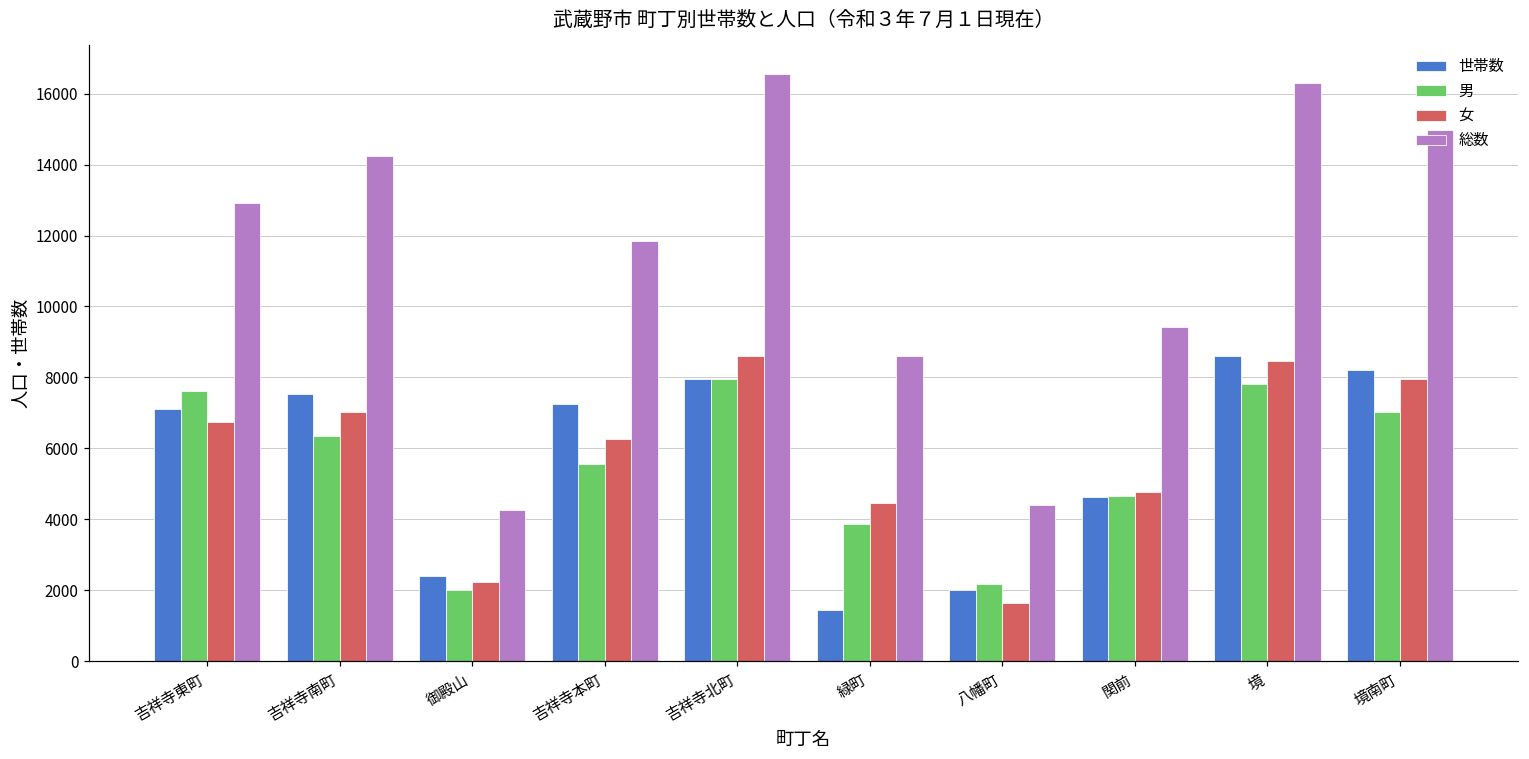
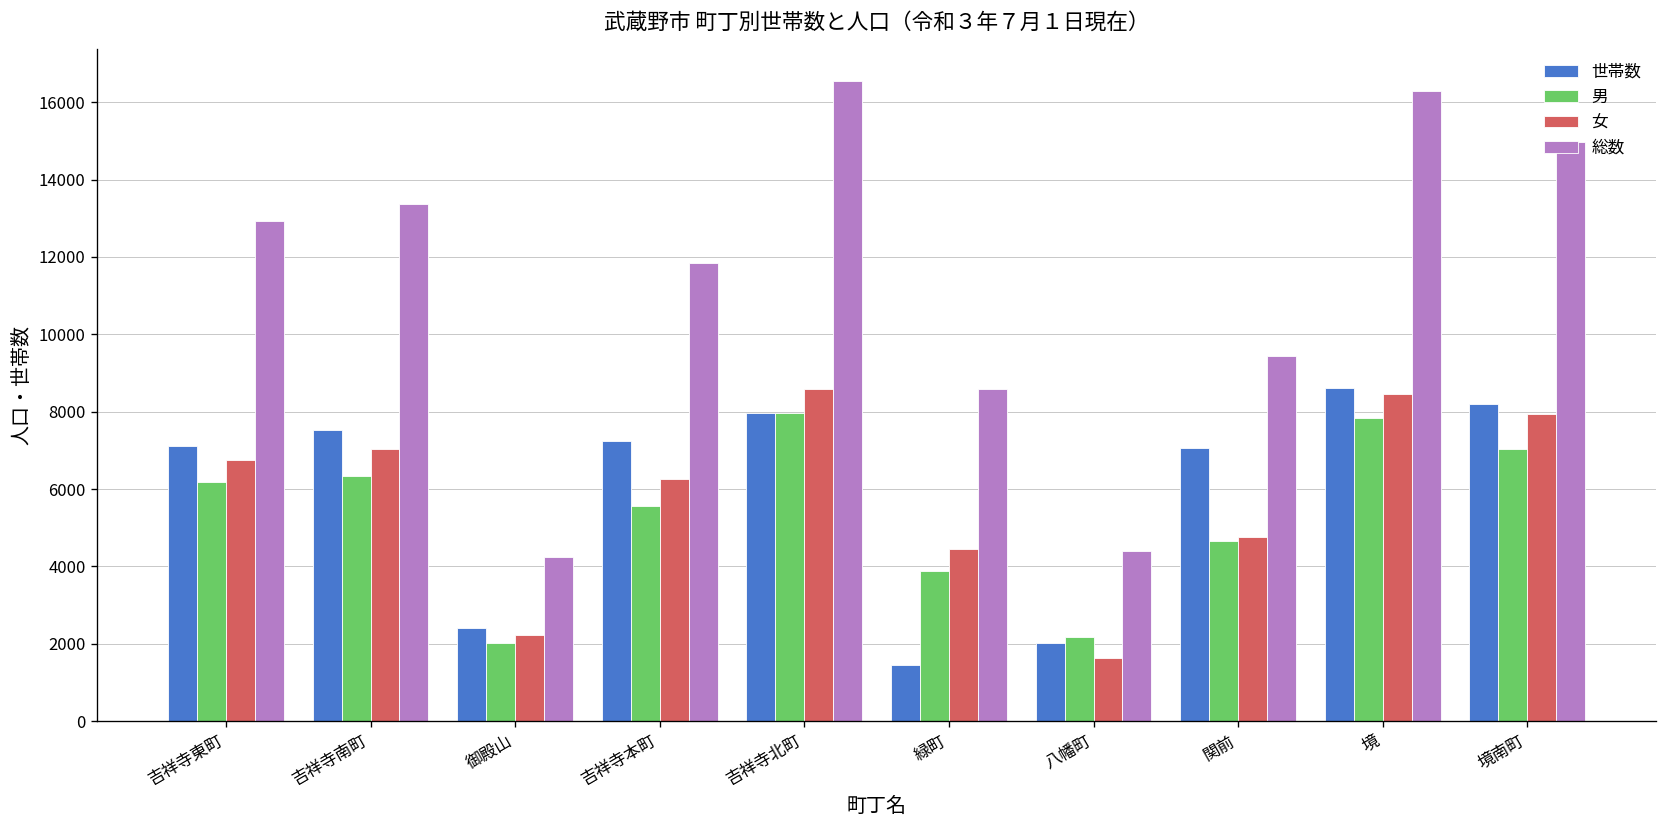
  {
    "世帯数": {
      "吉祥寺東町": 7100,
      "吉祥寺南町": 7500,
      "御殿山": 2400,
      "吉祥寺本町": 7200,
      "吉祥寺北町": 8000,
      "緑町": 1400,
      "八幡町": 2000,
-     "関前": 4600,
+     "関前": 7100,
      "境": 8600,
      "境南町": 8200
    },
    "男": {
-     "吉祥寺東町": 7600,
+     "吉祥寺東町": 6200,
      "吉祥寺南町": 6300,
      "御殿山": 2000,
      "吉祥寺本町": 5600,
      "吉祥寺北町": 8000,
      "緑町": 3900,
      "八幡町": 2200,
      "関前": 4700,
      "境": 7800,
      "境南町": 7000
    },
    "女": {
      "吉祥寺東町": 6700,
      "吉祥寺南町": 7000,
      "御殿山": 2200,
      "吉祥寺本町": 6300,
      "吉祥寺北町": 8600,
      "緑町": 4500,
      "八幡町": 1600,
      "関前": 4800,
      "境": 8500,
      "境南町": 7900
    },
    "総数": {
      "吉祥寺東町": 12900,
-     "吉祥寺南町": 14200,
+     "吉祥寺南町": 13400,
      "御殿山": 4300,
      "吉祥寺本町": 11800,
      "吉祥寺北町": 16600,
      "緑町": 8600,
      "八幡町": 4400,
      "関前": 9400,
      "境": 16300,
      "境南町": 15000
    }
  }
